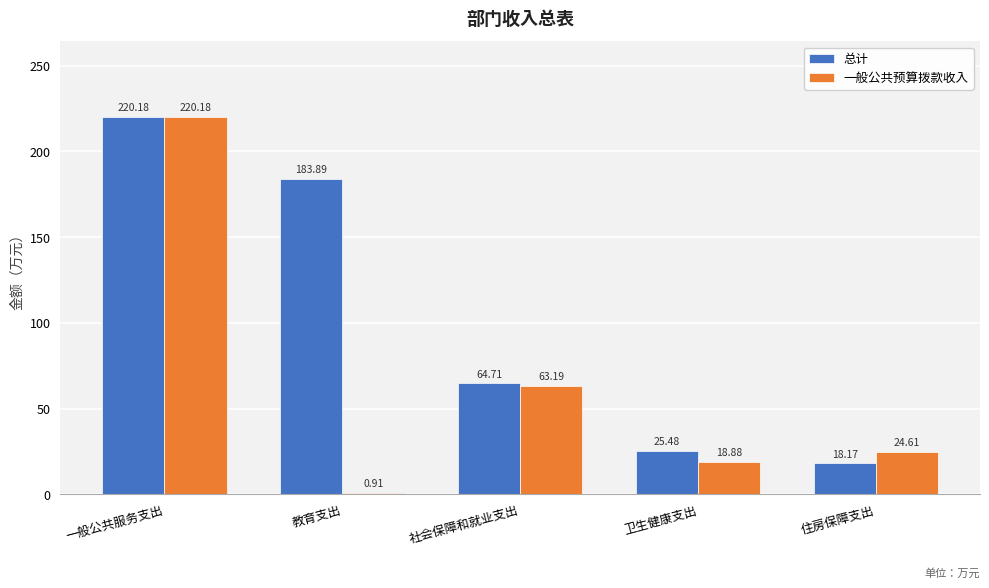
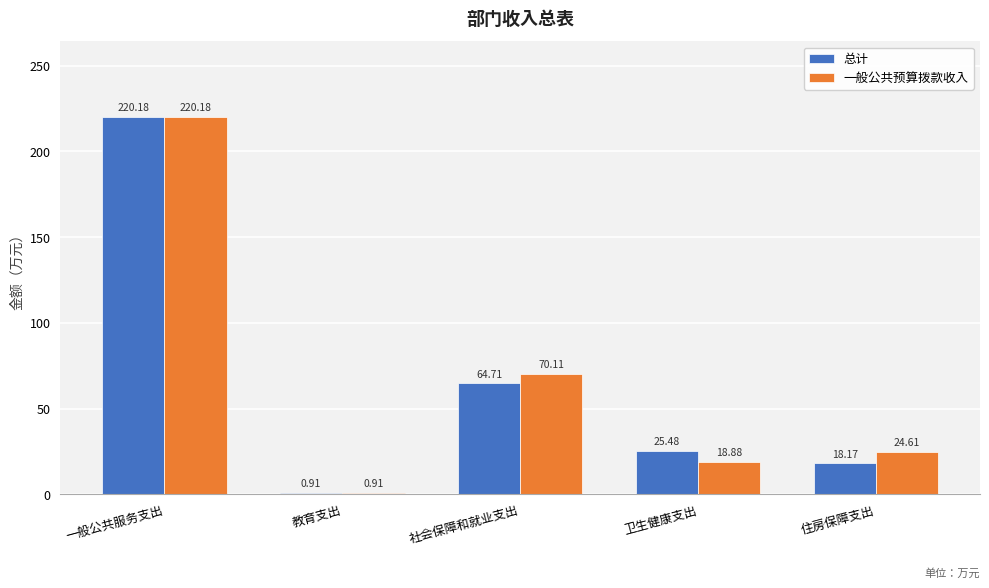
  {
    "总计": {
      "一般公共服务支出": 220.18,
-     "教育支出": 183.89,
+     "教育支出": 0.91,
      "社会保障和就业支出": 64.71,
      "卫生健康支出": 25.48,
      "住房保障支出": 18.17
    },
    "一般公共预算拨款收入": {
      "一般公共服务支出": 220.18,
      "教育支出": 0.91,
-     "社会保障和就业支出": 63.19,
+     "社会保障和就业支出": 70.11,
      "卫生健康支出": 18.88,
      "住房保障支出": 24.61
    }
  }
